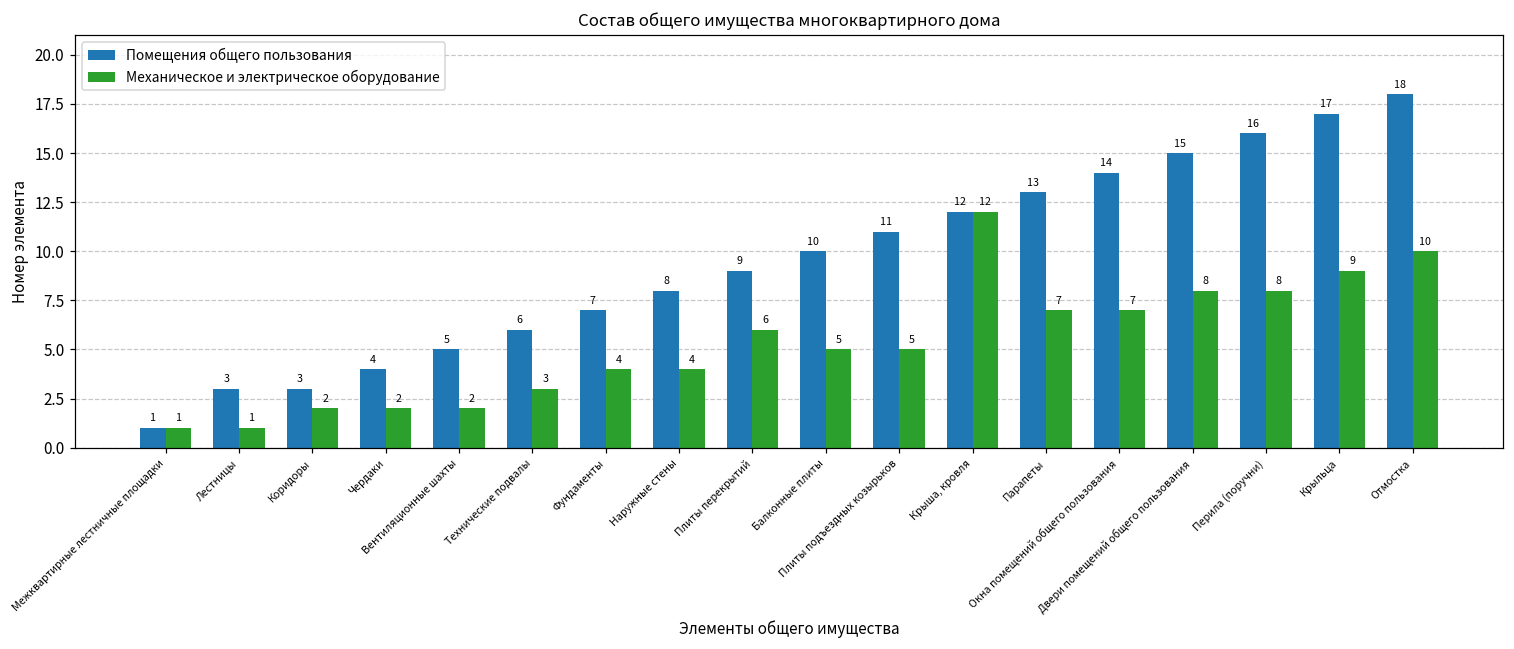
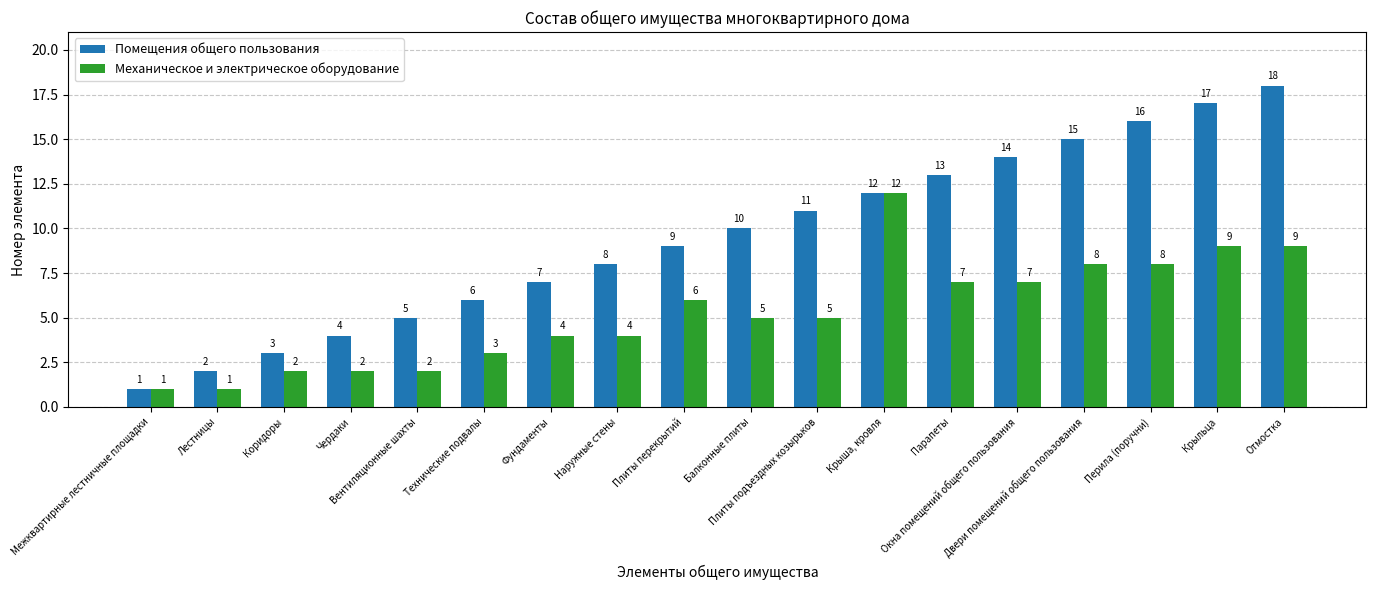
  {
    "Помещения общего пользования": {
      "Межквартирные лестничные площадки": 1,
-     "Лестницы": 3,
+     "Лестницы": 2,
      "Коридоры": 3,
      "Чердаки": 4,
      "Вентиляционные шахты": 5,
      "Технические подвалы": 6,
      "Фундаменты": 7,
      "Наружные стены": 8,
      "Плиты перекрытий": 9,
      "Балконные плиты": 10,
      "Плиты подъездных козырьков": 11,
      "Крыша, кровля": 12,
      "Парапеты": 13,
      "Окна помещений общего пользования": 14,
      "Двери помещений общего пользования": 15,
      "Перила (поручни)": 16,
      "Крыльца": 17,
      "Отмостка": 18
    },
    "Механическое и электрическое оборудование": {
      "Межквартирные лестничные площадки": 1,
      "Лестницы": 1,
      "Коридоры": 2,
      "Чердаки": 2,
      "Вентиляционные шахты": 2,
      "Технические подвалы": 3,
      "Фундаменты": 4,
      "Наружные стены": 4,
      "Плиты перекрытий": 6,
      "Балконные плиты": 5,
      "Плиты подъездных козырьков": 5,
      "Крыша, кровля": 12,
      "Парапеты": 7,
      "Окна помещений общего пользования": 7,
      "Двери помещений общего пользования": 8,
      "Перила (поручни)": 8,
      "Крыльца": 9,
-     "Отмостка": 10
+     "Отмостка": 9
    }
  }
